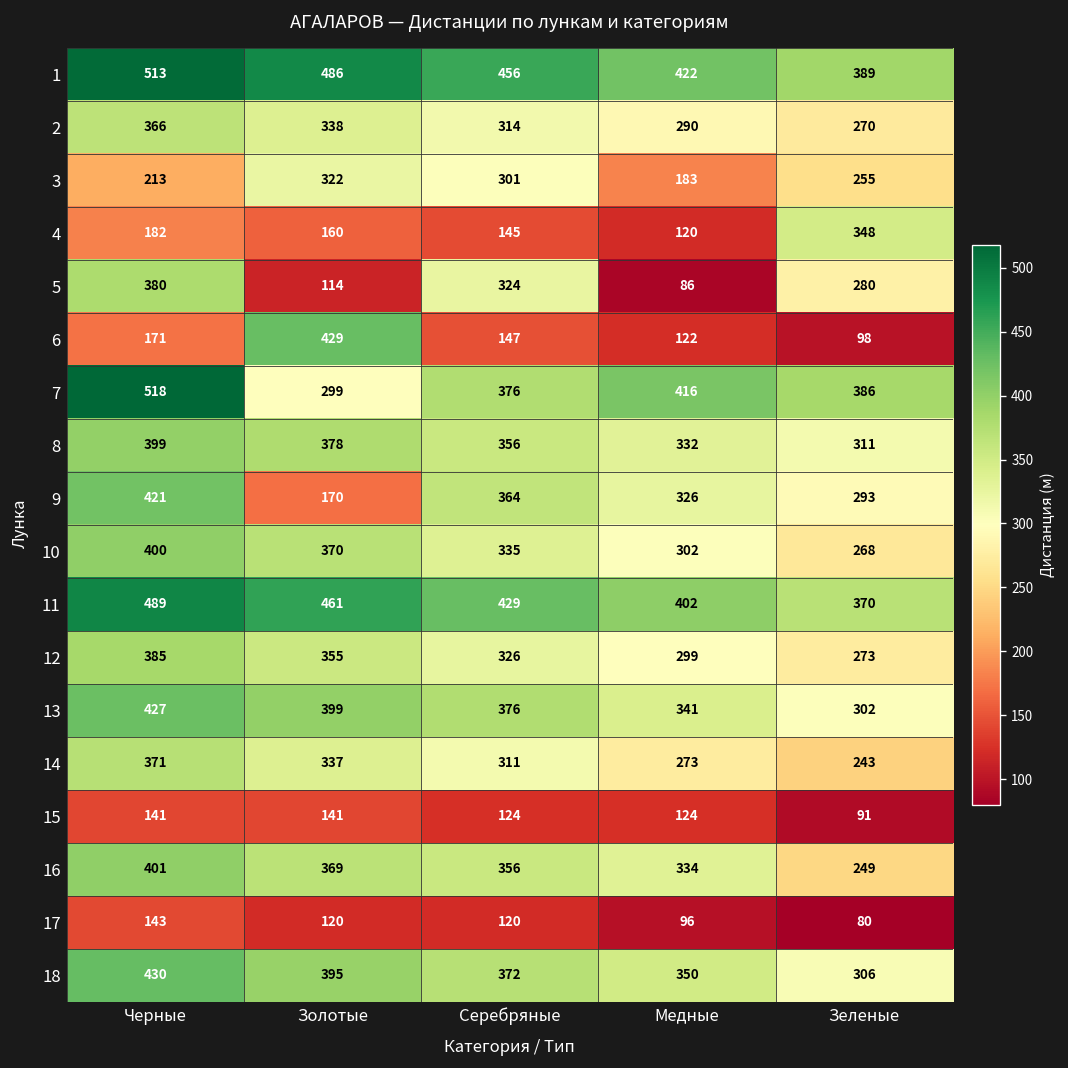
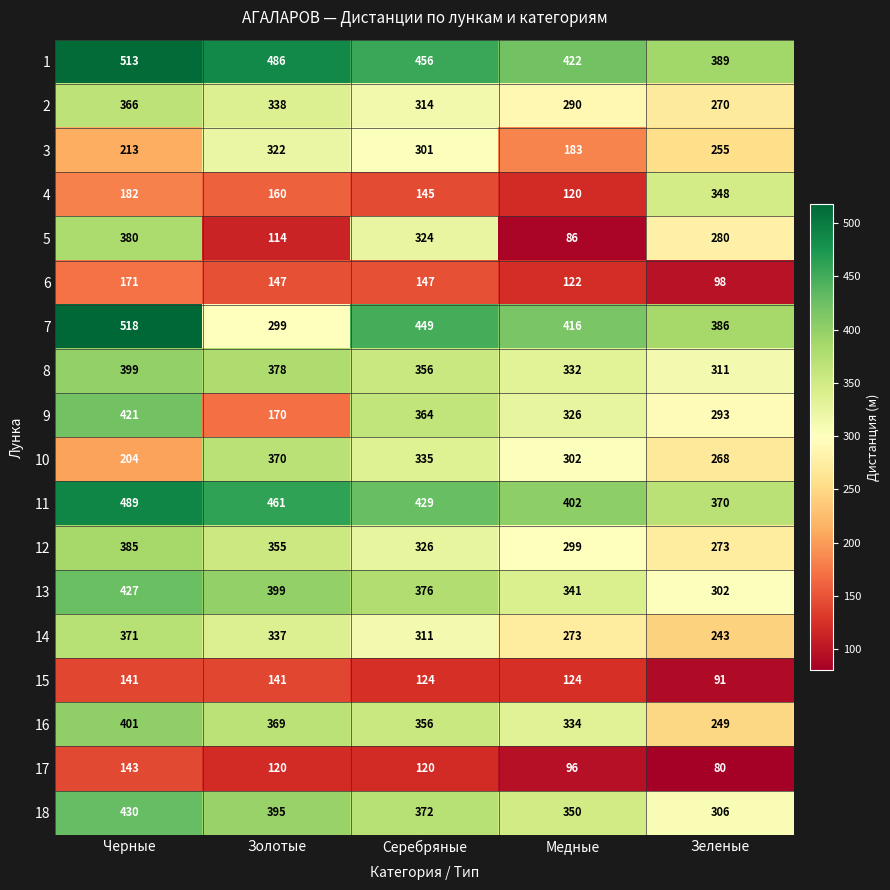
  {
    "1": {
      "Черные": 513,
      "Золотые": 486,
      "Серебряные": 456,
      "Медные": 422,
      "Зеленые": 389
    },
    "2": {
      "Черные": 366,
      "Золотые": 338,
      "Серебряные": 314,
      "Медные": 290,
      "Зеленые": 270
    },
    "3": {
      "Черные": 213,
      "Золотые": 322,
      "Серебряные": 301,
      "Медные": 183,
      "Зеленые": 255
    },
    "4": {
      "Черные": 182,
      "Золотые": 160,
      "Серебряные": 145,
      "Медные": 120,
      "Зеленые": 348
    },
    "5": {
      "Черные": 380,
      "Золотые": 114,
      "Серебряные": 324,
      "Медные": 86,
      "Зеленые": 280
    },
    "6": {
      "Черные": 171,
-     "Золотые": 429,
+     "Золотые": 147,
      "Серебряные": 147,
      "Медные": 122,
      "Зеленые": 98
    },
    "7": {
      "Черные": 518,
      "Золотые": 299,
-     "Серебряные": 376,
+     "Серебряные": 449,
      "Медные": 416,
      "Зеленые": 386
    },
    "8": {
      "Черные": 399,
      "Золотые": 378,
      "Серебряные": 356,
      "Медные": 332,
      "Зеленые": 311
    },
    "9": {
      "Черные": 421,
      "Золотые": 170,
      "Серебряные": 364,
      "Медные": 326,
      "Зеленые": 293
    },
    "10": {
-     "Черные": 400,
+     "Черные": 204,
      "Золотые": 370,
      "Серебряные": 335,
      "Медные": 302,
      "Зеленые": 268
    },
    "11": {
      "Черные": 489,
      "Золотые": 461,
      "Серебряные": 429,
      "Медные": 402,
      "Зеленые": 370
    },
    "12": {
      "Черные": 385,
      "Золотые": 355,
      "Серебряные": 326,
      "Медные": 299,
      "Зеленые": 273
    },
    "13": {
      "Черные": 427,
      "Золотые": 399,
      "Серебряные": 376,
      "Медные": 341,
      "Зеленые": 302
    },
    "14": {
      "Черные": 371,
      "Золотые": 337,
      "Серебряные": 311,
      "Медные": 273,
      "Зеленые": 243
    },
    "15": {
      "Черные": 141,
      "Золотые": 141,
      "Серебряные": 124,
      "Медные": 124,
      "Зеленые": 91
    },
    "16": {
      "Черные": 401,
      "Золотые": 369,
      "Серебряные": 356,
      "Медные": 334,
      "Зеленые": 249
    },
    "17": {
      "Черные": 143,
      "Золотые": 120,
      "Серебряные": 120,
      "Медные": 96,
      "Зеленые": 80
    },
    "18": {
      "Черные": 430,
      "Золотые": 395,
      "Серебряные": 372,
      "Медные": 350,
      "Зеленые": 306
    }
  }
